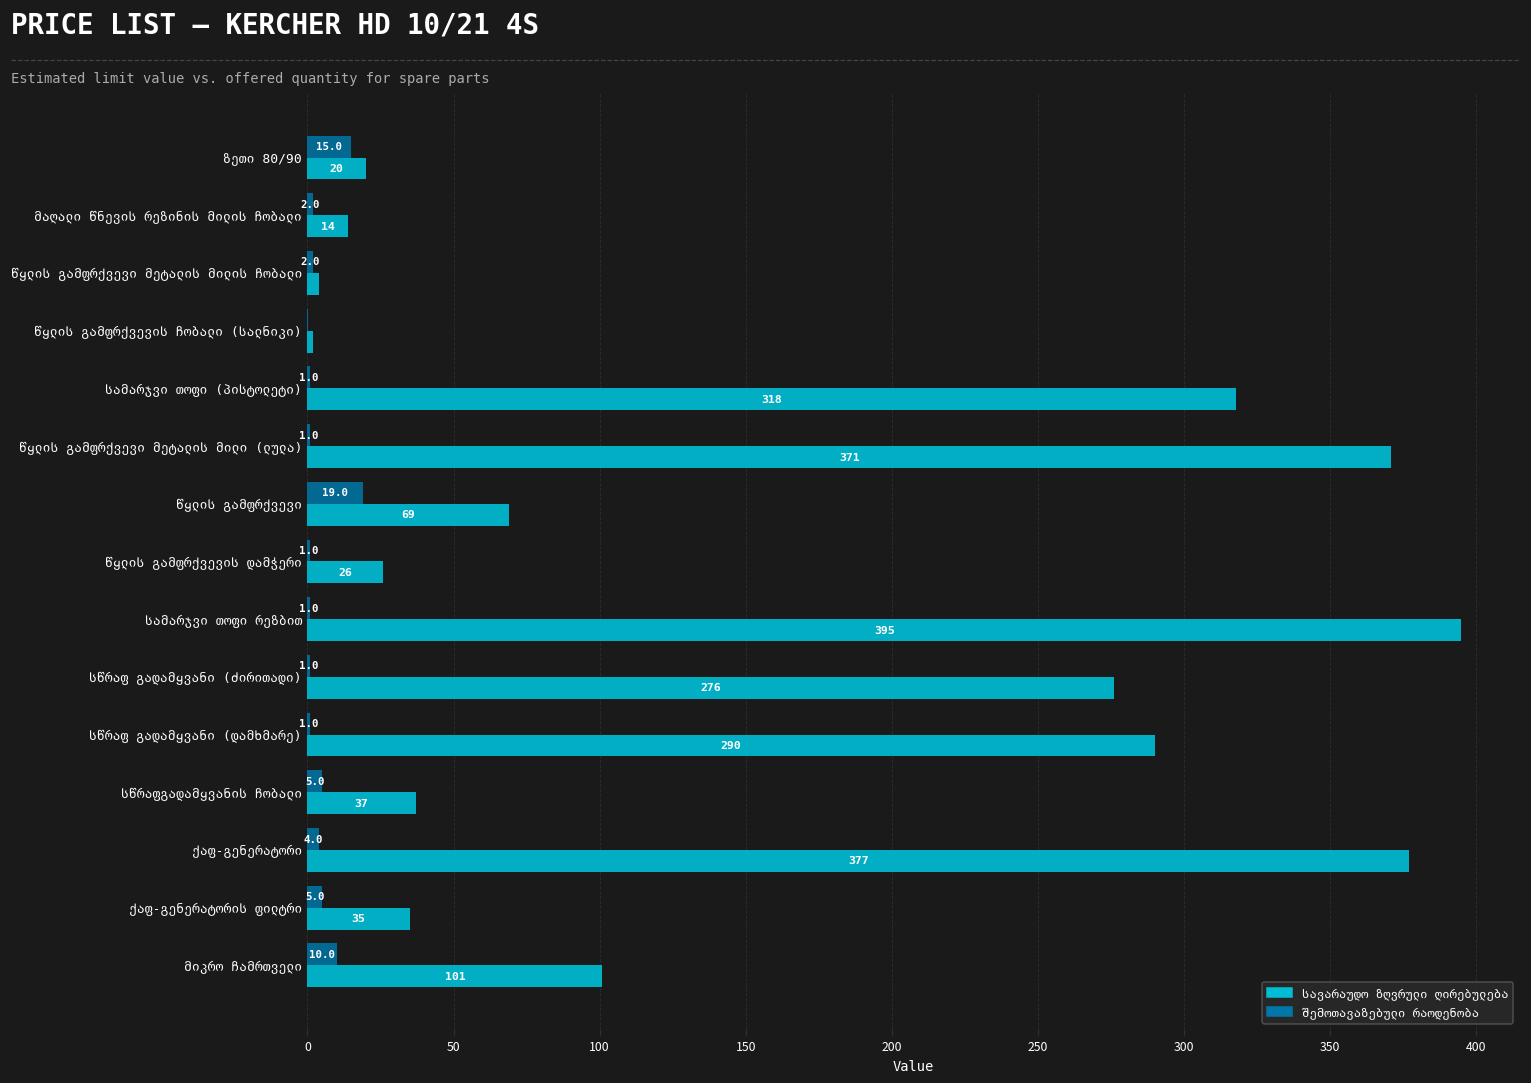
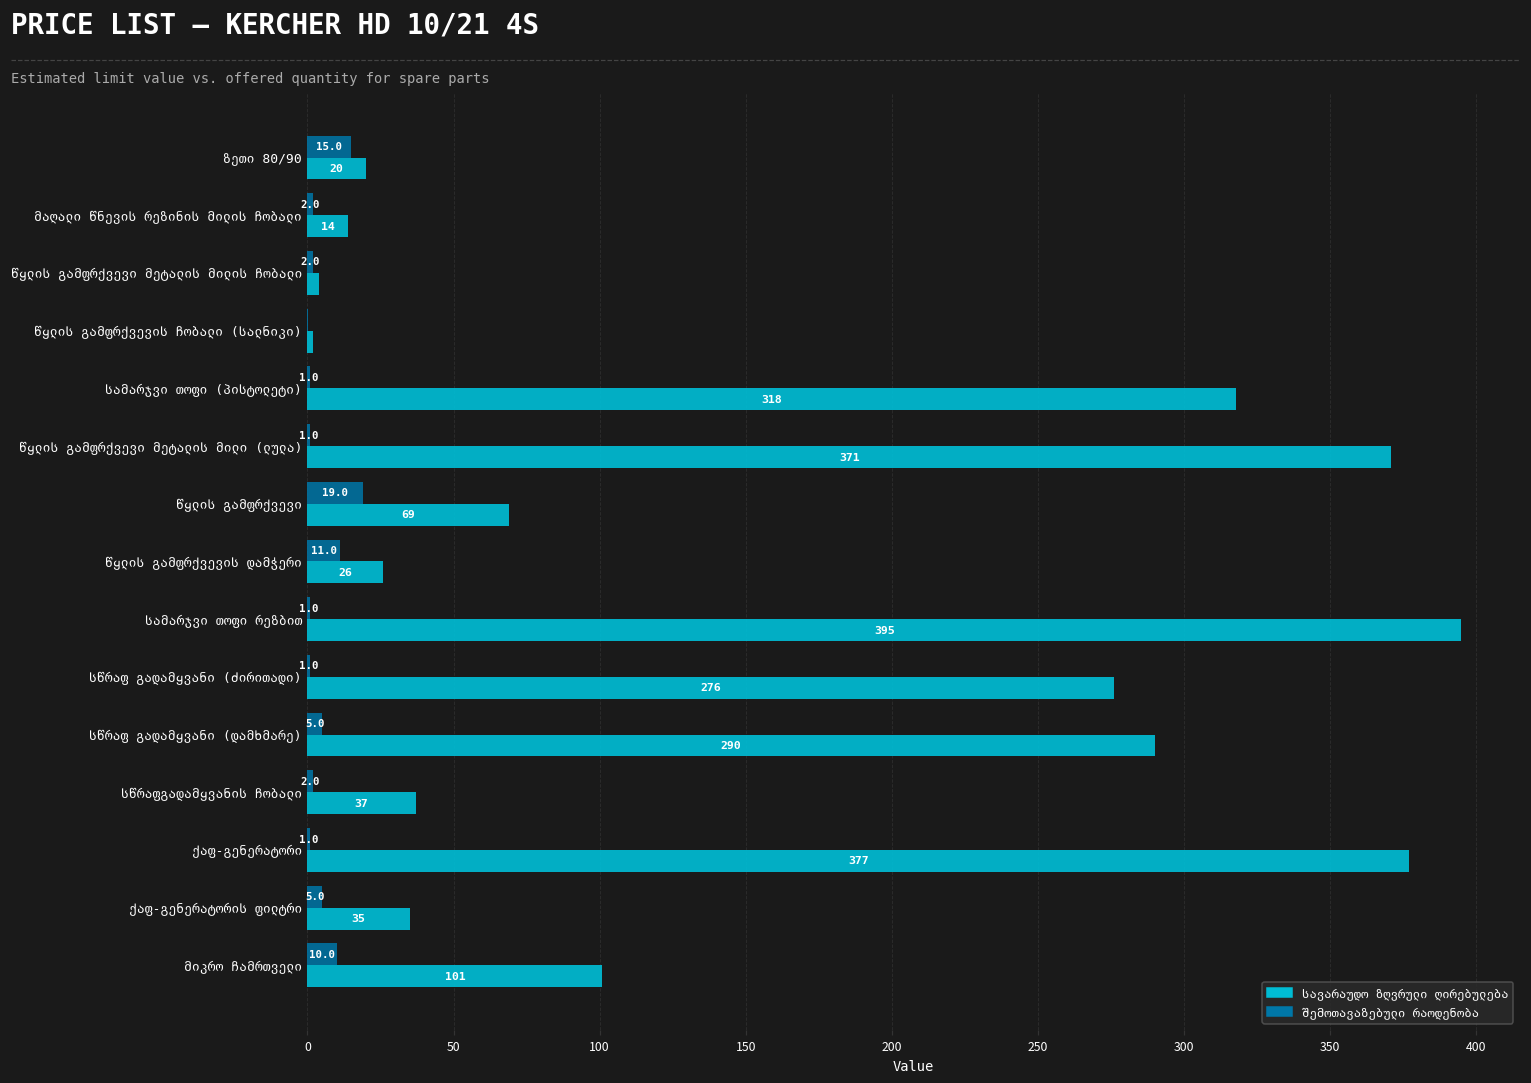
  {
    "სავარაუდო ზღვრული ღირებულება": {
      "ზეთი 80/90": 20,
      "მაღალი წნევის რეზინის მილის ჩობალი": 14,
      "სამარჯვი თოფი (პისტოლეტი)": 318,
      "წყლის გამფრქვევი მეტალის მილი (ლულა)": 371,
      "წყლის გამფრქვევი": 69,
      "წყლის გამფრქვევის დამჭერი": 26,
      "სამარჯვი თოფი რეზბით": 395,
      "სწრაფ გადამყვანი (ძირითადი)": 276,
      "სწრაფ გადამყვანი (დამხმარე)": 290,
      "სწრაფგადამყვანის ჩობალი": 37,
      "ქაფ-გენერატორი": 377,
      "ქაფ-გენერატორის ფილტრი": 35,
      "მიკრო ჩამრთველი": 101
    },
    "შემოთავაზებული რაოდენობა": {
      "ზეთი 80/90": 15.0,
      "მაღალი წნევის რეზინის მილის ჩობალი": 2.0,
      "წყლის გამფრქვევი მეტალის მილის ჩობალი": 2.0,
      "სამარჯვი თოფი (პისტოლეტი)": 1.0,
      "წყლის გამფრქვევი მეტალის მილი (ლულა)": 1.0,
      "წყლის გამფრქვევი": 19.0,
-     "წყლის გამფრქვევის დამჭერი": 1.0,
+     "წყლის გამფრქვევის დამჭერი": 11.0,
      "სამარჯვი თოფი რეზბით": 1.0,
      "სწრაფ გადამყვანი (ძირითადი)": 1.0,
-     "სწრაფ გადამყვანი (დამხმარე)": 1.0,
-     "სწრაფგადამყვანის ჩობალი": 5.0,
-     "ქაფ-გენერატორი": 4.0,
+     "სწრაფ გადამყვანი (დამხმარე)": 5.0,
+     "სწრაფგადამყვანის ჩობალი": 2.0,
+     "ქაფ-გენერატორი": 1.0,
      "ქაფ-გენერატორის ფილტრი": 5.0,
      "მიკრო ჩამრთველი": 10.0
    }
  }
